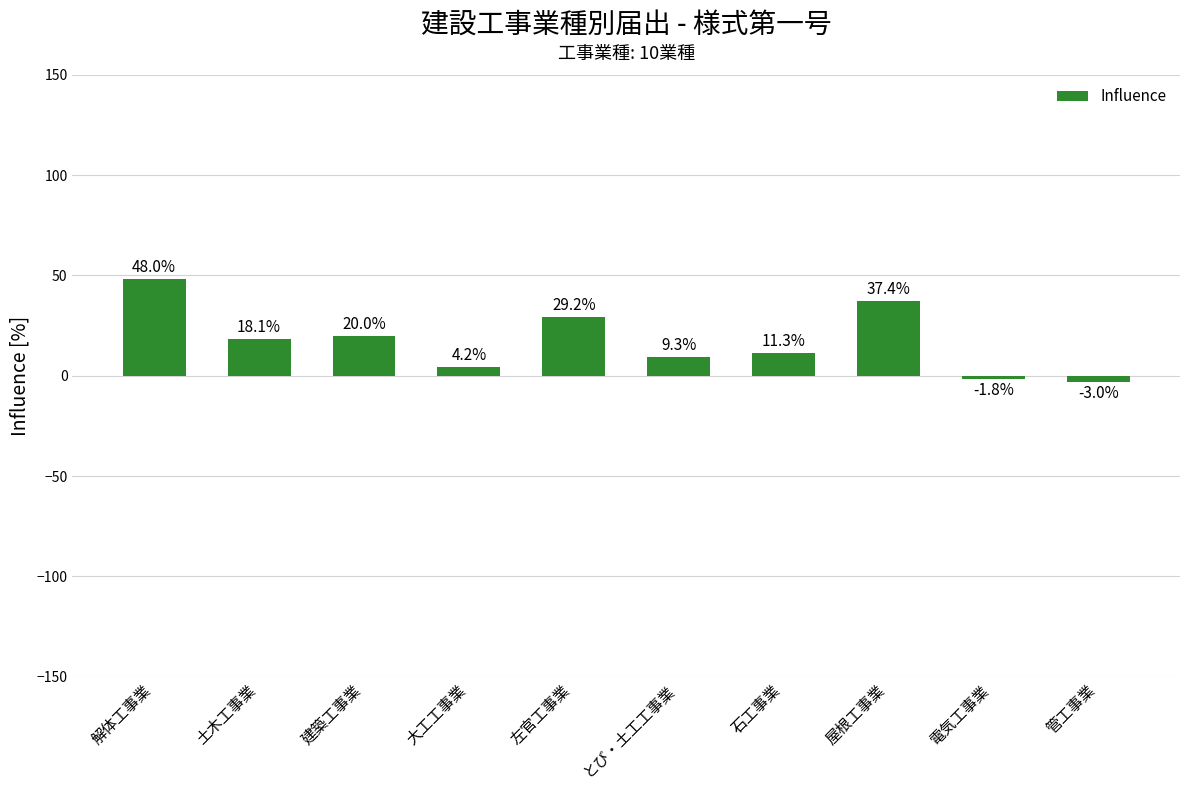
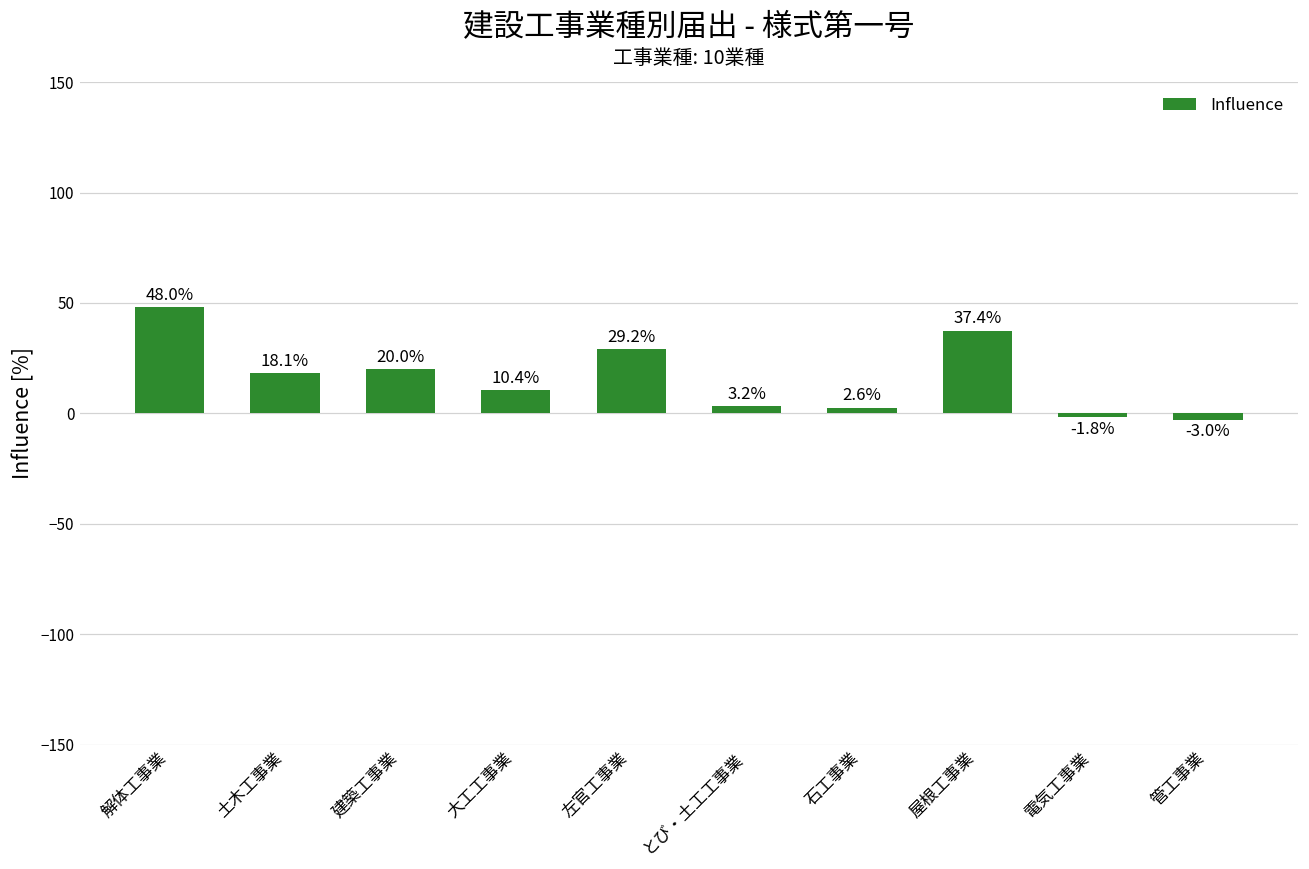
  {
    "解体工事業": "48.0%",
    "土木工事業": "18.1%",
    "建築工事業": "20.0%",
-   "大工工事業": "4.2%",
+   "大工工事業": "10.4%",
    "左官工事業": "29.2%",
-   "とび・土工工事業": "9.3%",
-   "石工事業": "11.3%",
+   "とび・土工工事業": "3.2%",
+   "石工事業": "2.6%",
    "屋根工事業": "37.4%",
    "電気工事業": "-1.8%",
    "管工事業": "-3.0%"
  }
